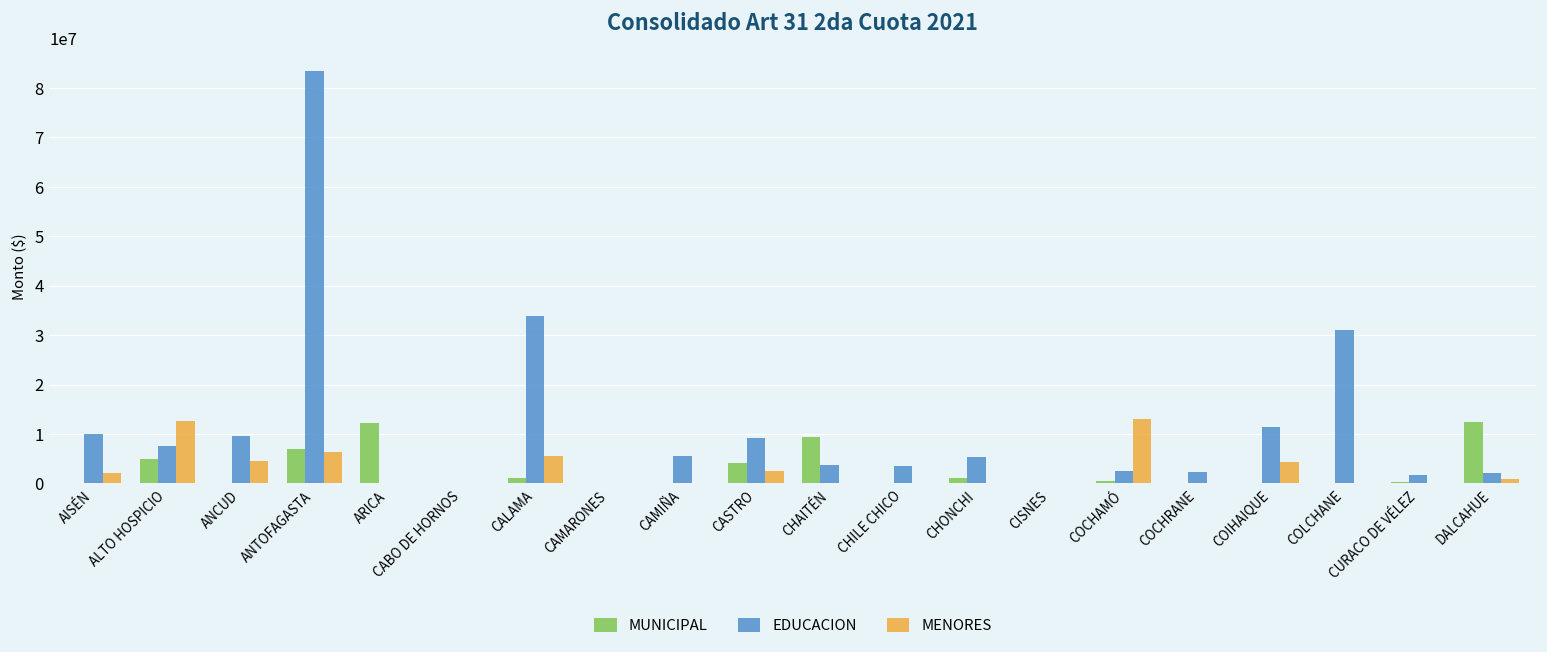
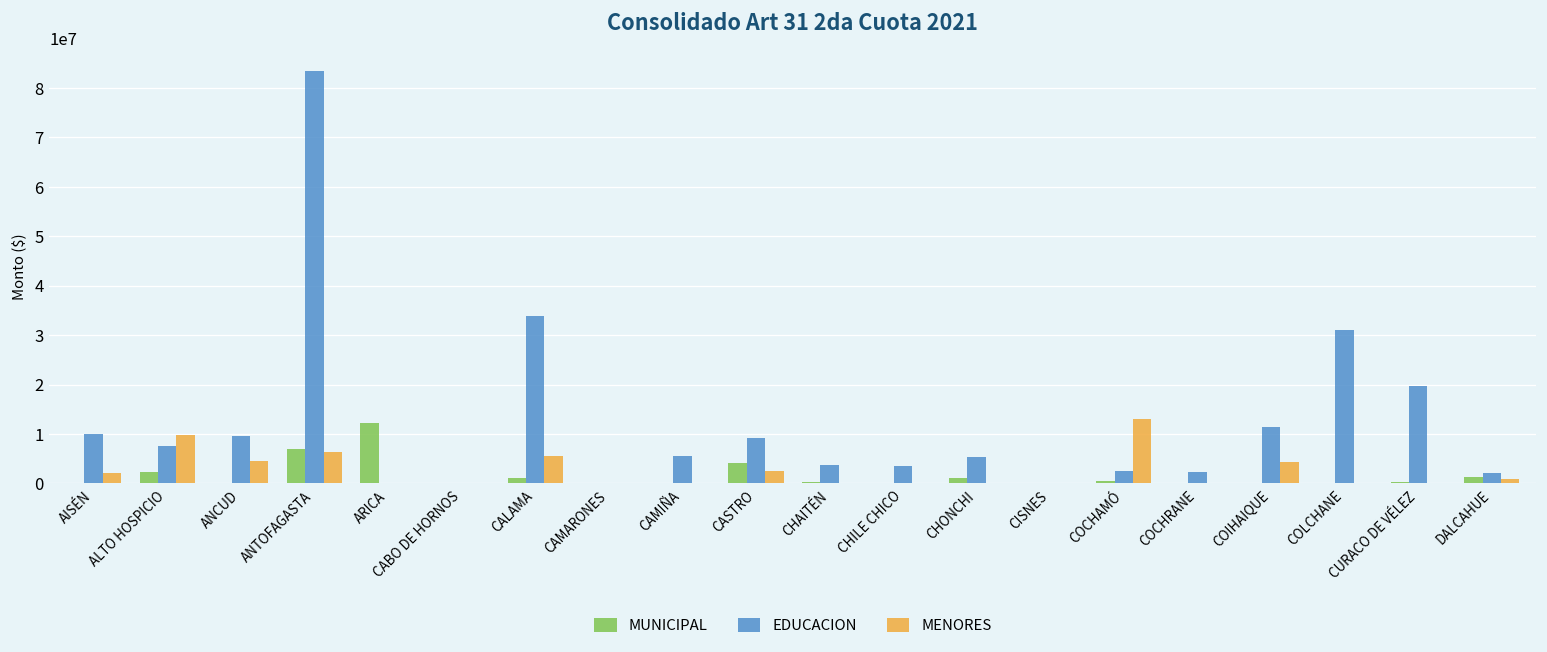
  {
    "MUNICIPAL": {
      "AISÉN": 0,
-     "ALTO HOSPICIO": 5000000,
+     "ALTO HOSPICIO": 2000000,
      "ANCUD": 0,
      "ANTOFAGASTA": 7000000,
      "ARICA": 12000000,
      "CABO DE HORNOS": 0,
      "CALAMA": 1000000,
      "CAMARONES": 0,
      "CASTRO": 4000000,
-     "CHAITÉN": 9000000,
+     "CHAITÉN": 0,
      "CHILE CHICO": 0,
      "CHONCHI": 1000000,
      "CISNES": 0,
      "COIHAIQUE": 0,
      "COLCHANE": 0,
-     "DALCAHUE": 12000000
+     "DALCAHUE": 1000000
    },
    "EDUCACION": {
      "AISÉN": 10000000,
      "ALTO HOSPICIO": 8000000,
      "ANCUD": 10000000,
      "ANTOFAGASTA": 84000000,
      "ARICA": 0,
      "CABO DE HORNOS": 0,
      "CALAMA": 34000000,
      "CAMARONES": 0,
      "CAMIÑA": 6000000,
      "CASTRO": 9000000,
      "CHAITÉN": 4000000,
      "CHILE CHICO": 3000000,
      "CHONCHI": 5000000,
      "CISNES": 0,
      "COCHAMÓ": 3000000,
      "COCHRANE": 2000000,
      "COIHAIQUE": 11000000,
      "COLCHANE": 31000000,
-     "CURACO DE VÉLEZ": 2000000,
+     "CURACO DE VÉLEZ": 20000000,
      "DALCAHUE": 2000000
    },
    "MENORES": {
      "AISÉN": 2000000,
-     "ALTO HOSPICIO": 13000000,
+     "ALTO HOSPICIO": 10000000,
      "ANCUD": 4000000,
      "ANTOFAGASTA": 6000000,
      "ARICA": 0,
      "CABO DE HORNOS": 0,
      "CALAMA": 6000000,
      "CAMARONES": 0,
      "CASTRO": 2000000,
      "CHAITÉN": 0,
      "CHILE CHICO": 0,
      "CHONCHI": 0,
      "CISNES": 0,
      "COCHAMÓ": 13000000,
      "COIHAIQUE": 4000000,
      "CURACO DE VÉLEZ": 0,
      "DALCAHUE": 1000000
    }
  }
